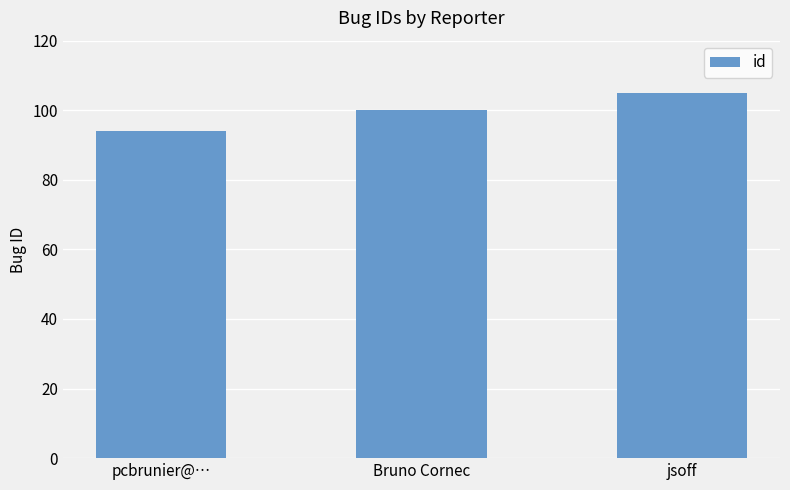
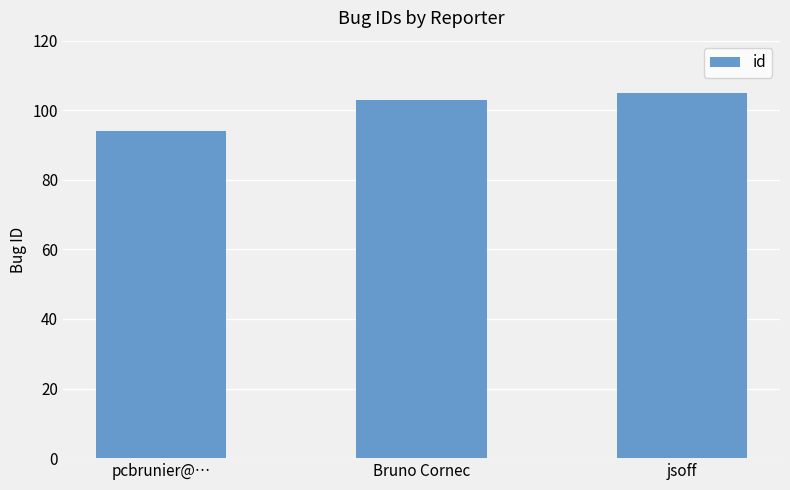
  {
    "pcbrunier@…": 94,
-   "Bruno Cornec": 100,
+   "Bruno Cornec": 103,
    "jsoff": 105
  }
